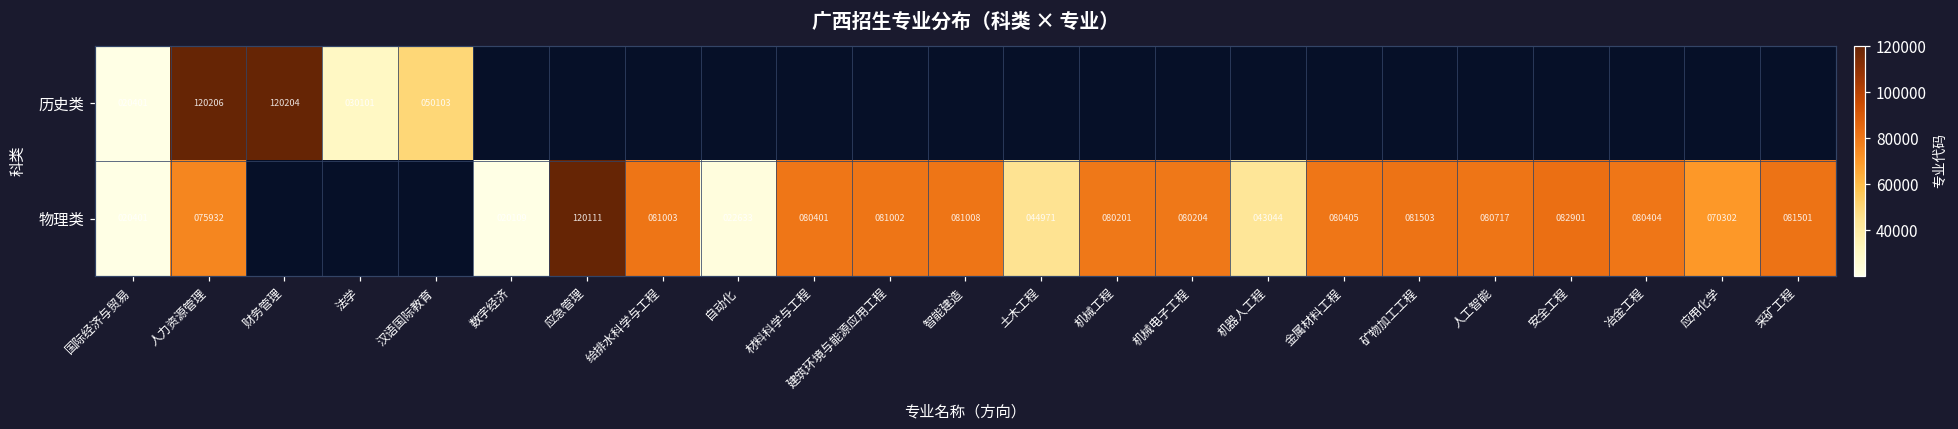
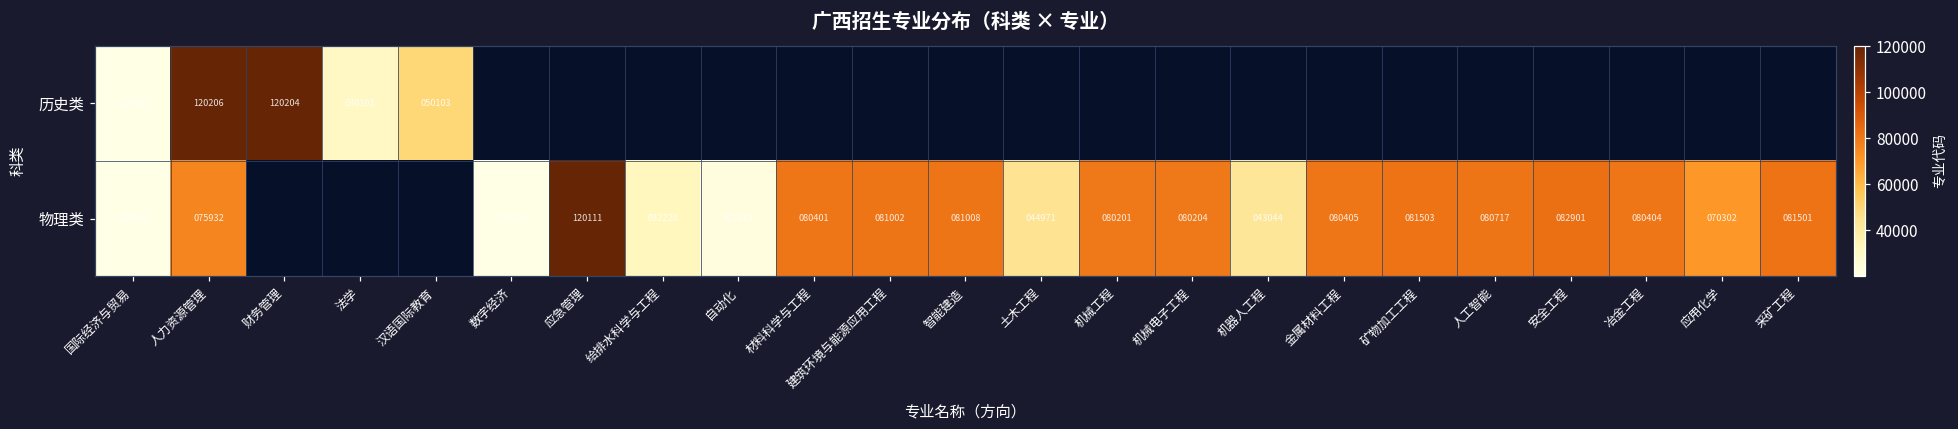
  {
    "历史类": {
      "人力资源管理": "120206",
      "财务管理": "120204",
      "法学": "030101",
      "汉语国际教育": "050103"
    },
    "物理类": {
      "人力资源管理": "075932",
      "应急管理": "120111",
-     "给排水科学与工程": "081003",
+     "给排水科学与工程": "032228",
      "材料科学与工程": "080401",
      "建筑环境与能源应用工程": "081002",
      "智能建造": "081008",
      "土木工程": "044971",
      "机械工程": "080201",
      "机械电子工程": "080204",
      "机器人工程": "043044",
      "金属材料工程": "080405",
      "矿物加工工程": "081503",
      "人工智能": "080717",
      "安全工程": "082901",
      "冶金工程": "080404",
      "应用化学": "070302",
      "采矿工程": "081501"
    }
  }
